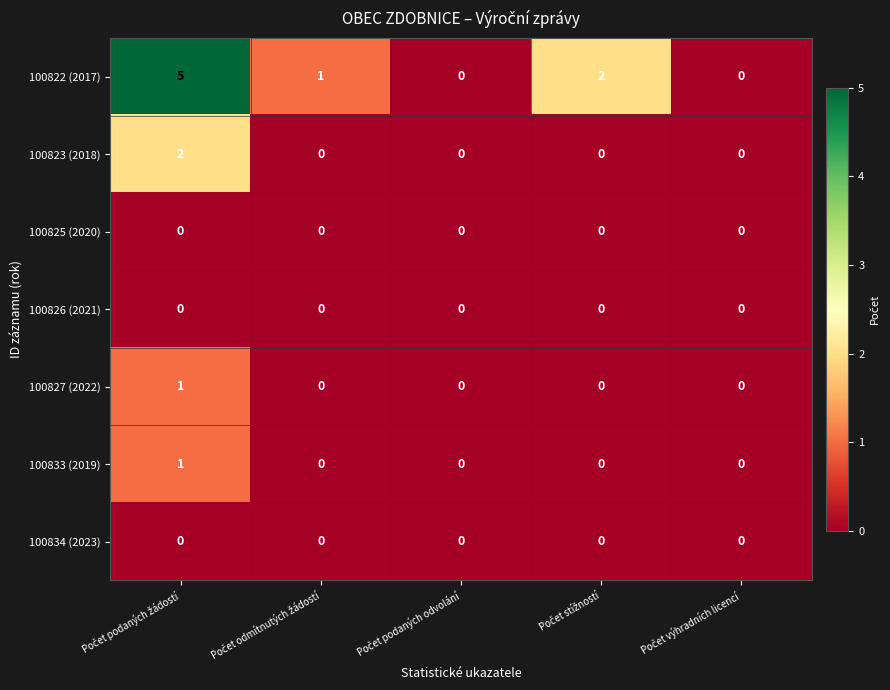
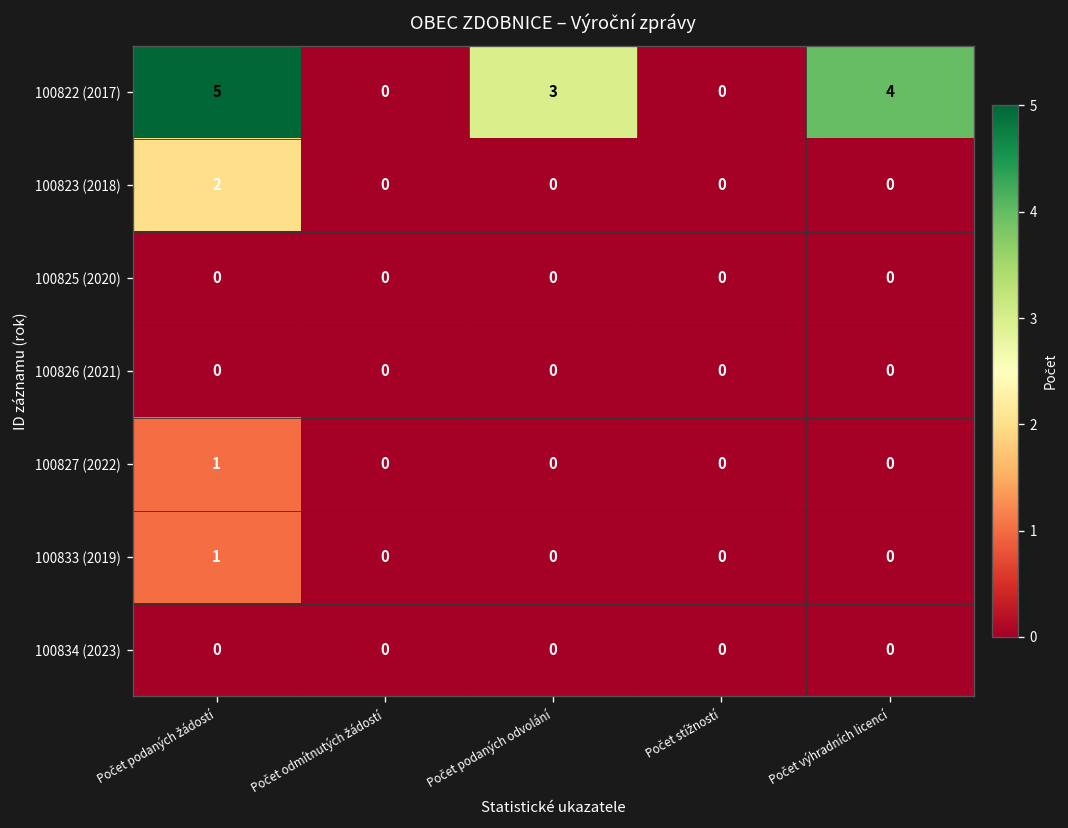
  {
    "100822 (2017)": {
      "Počet podaných žádostí": 5,
-     "Počet odmítnutých žádostí": 1,
-     "Počet podaných odvolání": 0,
-     "Počet stížností": 2,
-     "Počet výhradních licencí": 0
+     "Počet odmítnutých žádostí": 0,
+     "Počet podaných odvolání": 3,
+     "Počet stížností": 0,
+     "Počet výhradních licencí": 4
    },
    "100823 (2018)": {
      "Počet podaných žádostí": 2,
      "Počet odmítnutých žádostí": 0,
      "Počet podaných odvolání": 0,
      "Počet stížností": 0,
      "Počet výhradních licencí": 0
    },
    "100825 (2020)": {
      "Počet podaných žádostí": 0,
      "Počet odmítnutých žádostí": 0,
      "Počet podaných odvolání": 0,
      "Počet stížností": 0,
      "Počet výhradních licencí": 0
    },
    "100826 (2021)": {
      "Počet podaných žádostí": 0,
      "Počet odmítnutých žádostí": 0,
      "Počet podaných odvolání": 0,
      "Počet stížností": 0,
      "Počet výhradních licencí": 0
    },
    "100827 (2022)": {
      "Počet podaných žádostí": 1,
      "Počet odmítnutých žádostí": 0,
      "Počet podaných odvolání": 0,
      "Počet stížností": 0,
      "Počet výhradních licencí": 0
    },
    "100833 (2019)": {
      "Počet podaných žádostí": 1,
      "Počet odmítnutých žádostí": 0,
      "Počet podaných odvolání": 0,
      "Počet stížností": 0,
      "Počet výhradních licencí": 0
    },
    "100834 (2023)": {
      "Počet podaných žádostí": 0,
      "Počet odmítnutých žádostí": 0,
      "Počet podaných odvolání": 0,
      "Počet stížností": 0,
      "Počet výhradních licencí": 0
    }
  }
